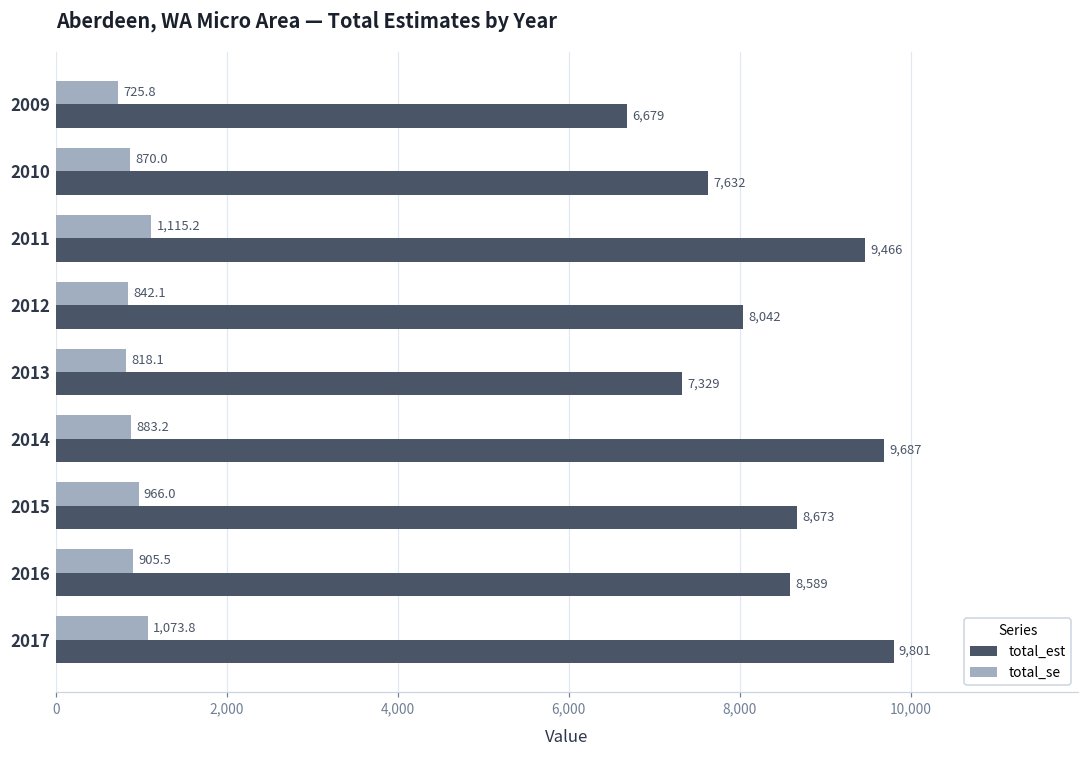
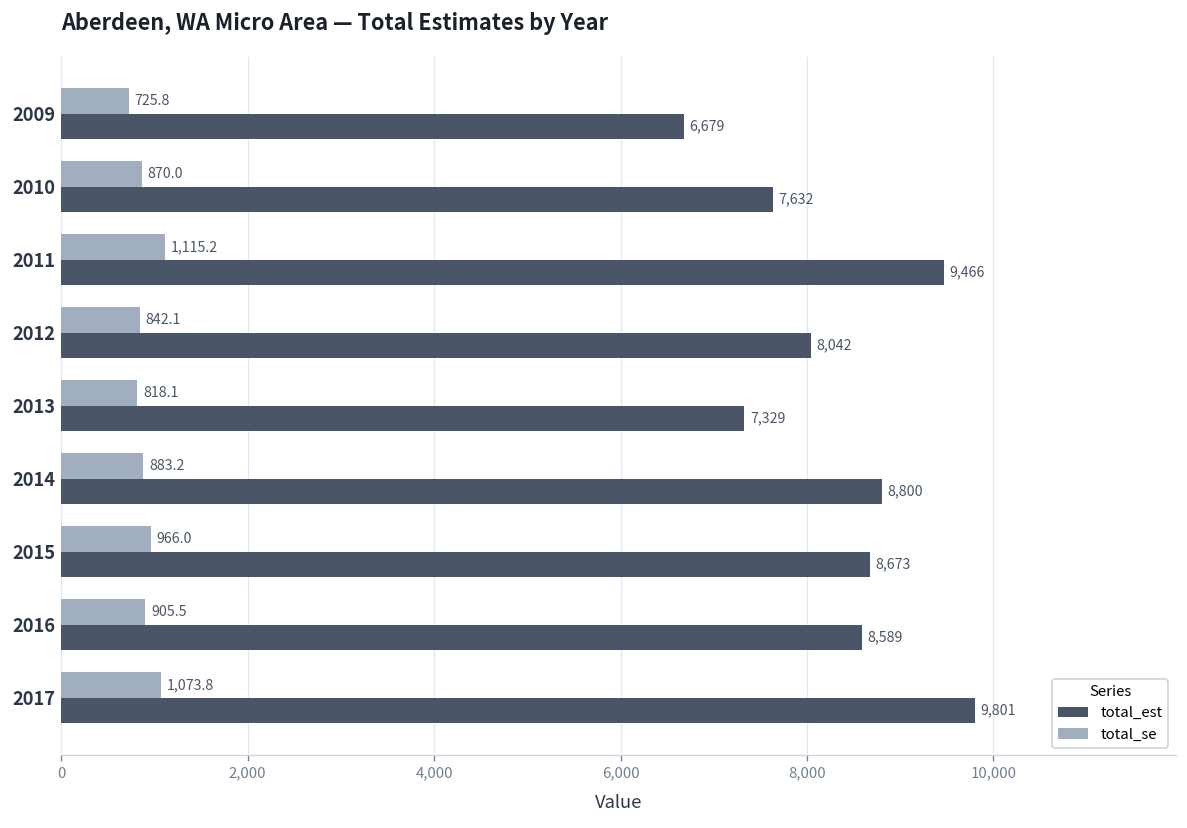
  {
    "total_est": {
      "2009": "6,679",
      "2010": "7,632",
      "2011": "9,466",
      "2012": "8,042",
      "2013": "7,329",
-     "2014": "9,687",
+     "2014": "8,800",
      "2015": "8,673",
      "2016": "8,589",
      "2017": "9,801"
    },
    "total_se": {
      "2009": "725.8",
      "2010": "870.0",
      "2011": "1,115.2",
      "2012": "842.1",
      "2013": "818.1",
      "2014": "883.2",
      "2015": "966.0",
      "2016": "905.5",
      "2017": "1,073.8"
    }
  }
